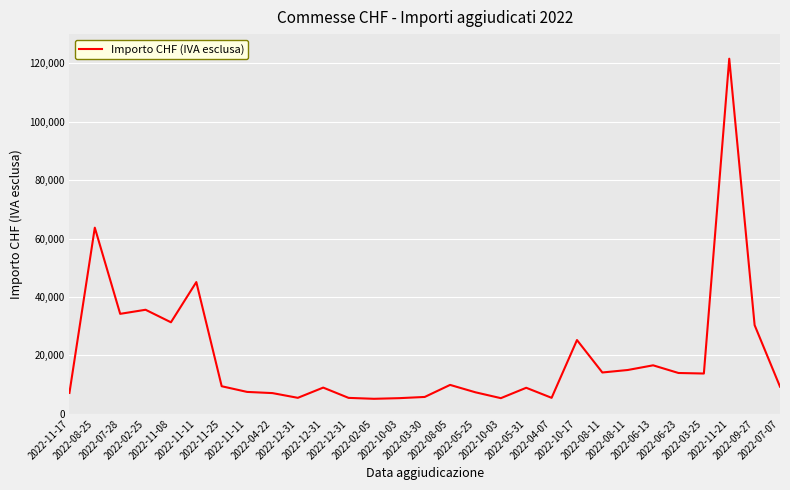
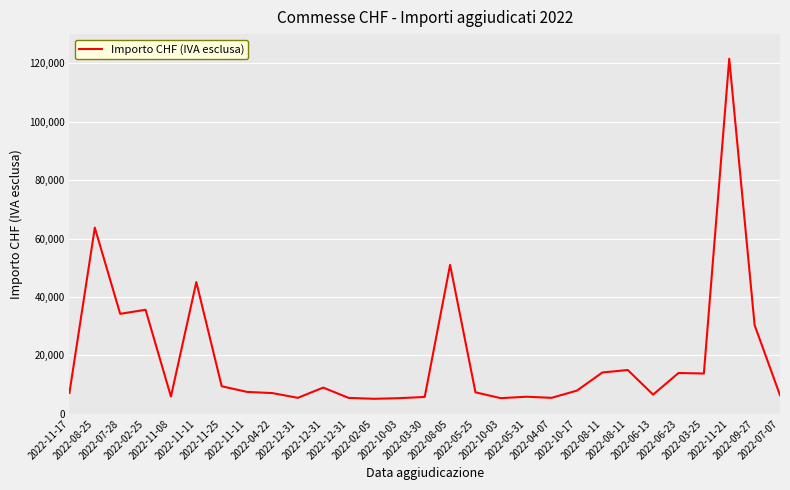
  {
    "2022-11-17": "7,000",
    "2022-08-25": "64,000",
    "2022-07-28": "34,000",
    "2022-02-25": "36,000",
-   "2022-11-08": "31,000",
+   "2022-11-08": "6,000",
    "2022-11-25": "9,000",
    "2022-04-22": "7,000",
    "2022-02-05": "5,000",
    "2022-03-30": "6,000",
-   "2022-08-05": "10,000",
+   "2022-08-05": "51,000",
    "2022-05-25": "7,000",
-   "2022-05-31": "9,000",
+   "2022-05-31": "6,000",
    "2022-04-07": "6,000",
-   "2022-10-17": "25,000",
-   "2022-06-13": "17,000",
+   "2022-10-17": "8,000",
+   "2022-06-13": "7,000",
    "2022-06-23": "14,000",
    "2022-03-25": "14,000",
    "2022-11-21": "122,000",
    "2022-09-27": "30,000",
-   "2022-07-07": "9,000"
+   "2022-07-07": "6,000"
  }
